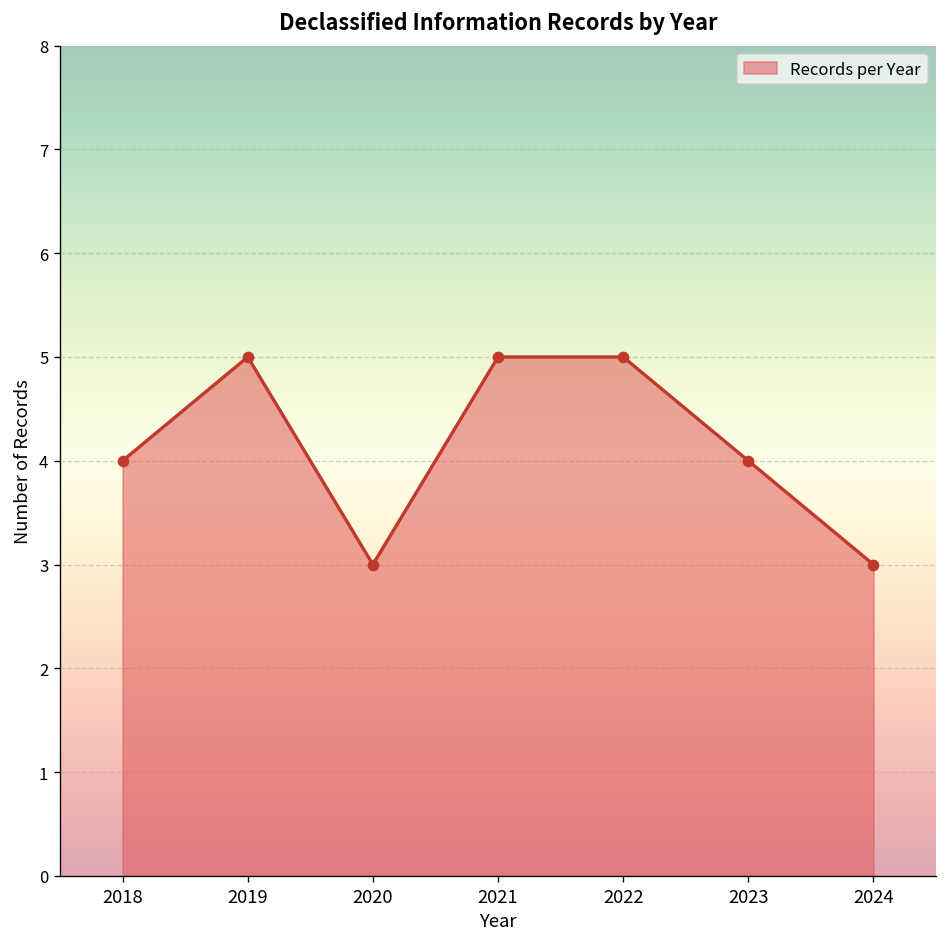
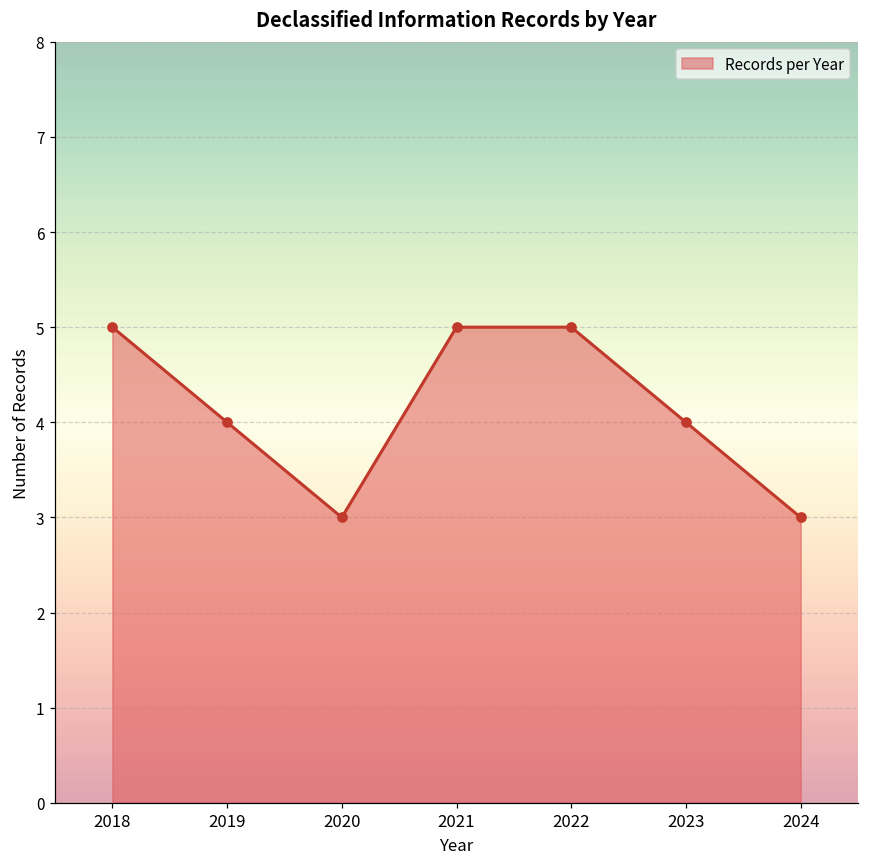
  {
-   "2018": 4,
-   "2019": 5,
+   "2018": 5,
+   "2019": 4,
    "2020": 3,
    "2021": 5,
    "2022": 5,
    "2023": 4,
    "2024": 3
  }
